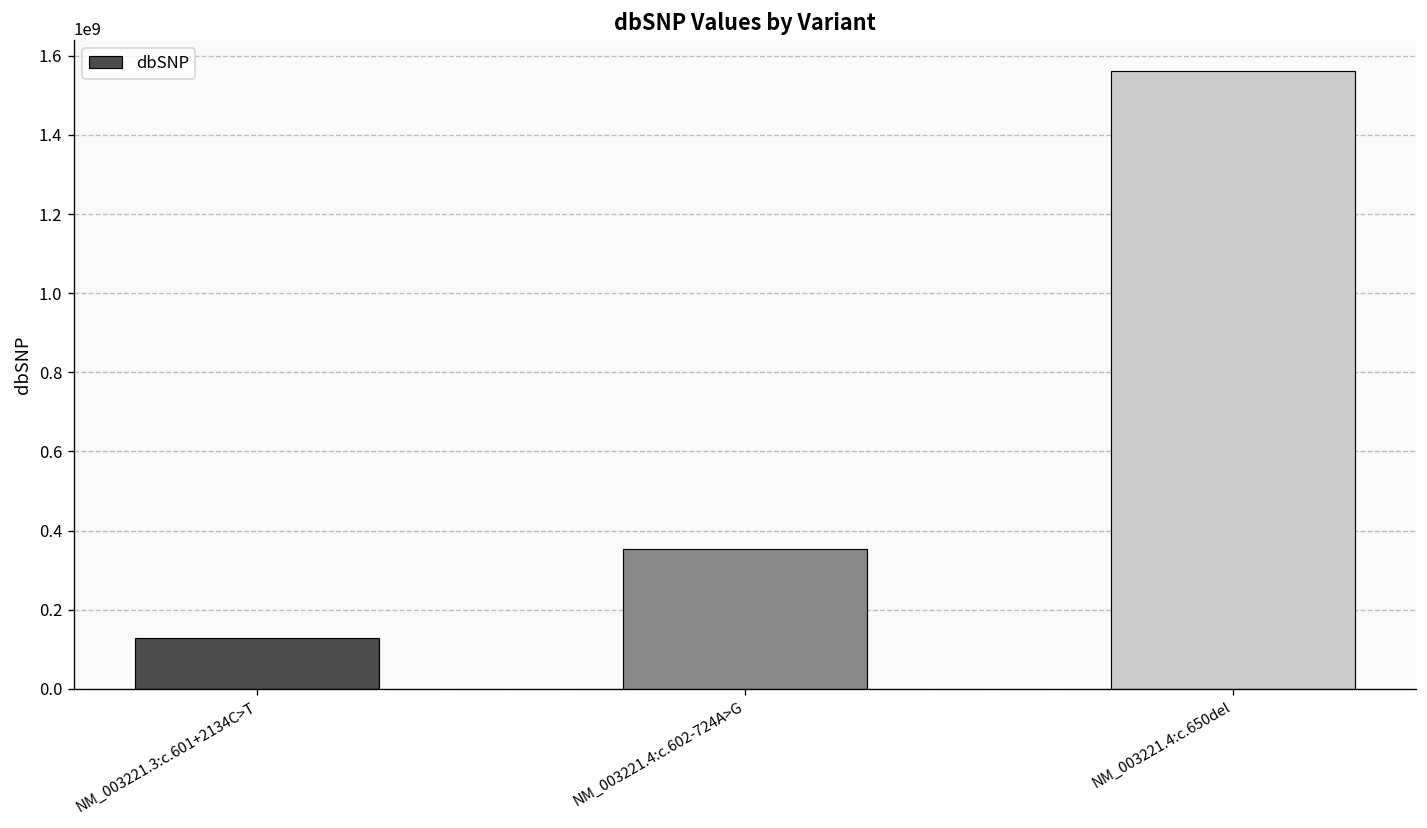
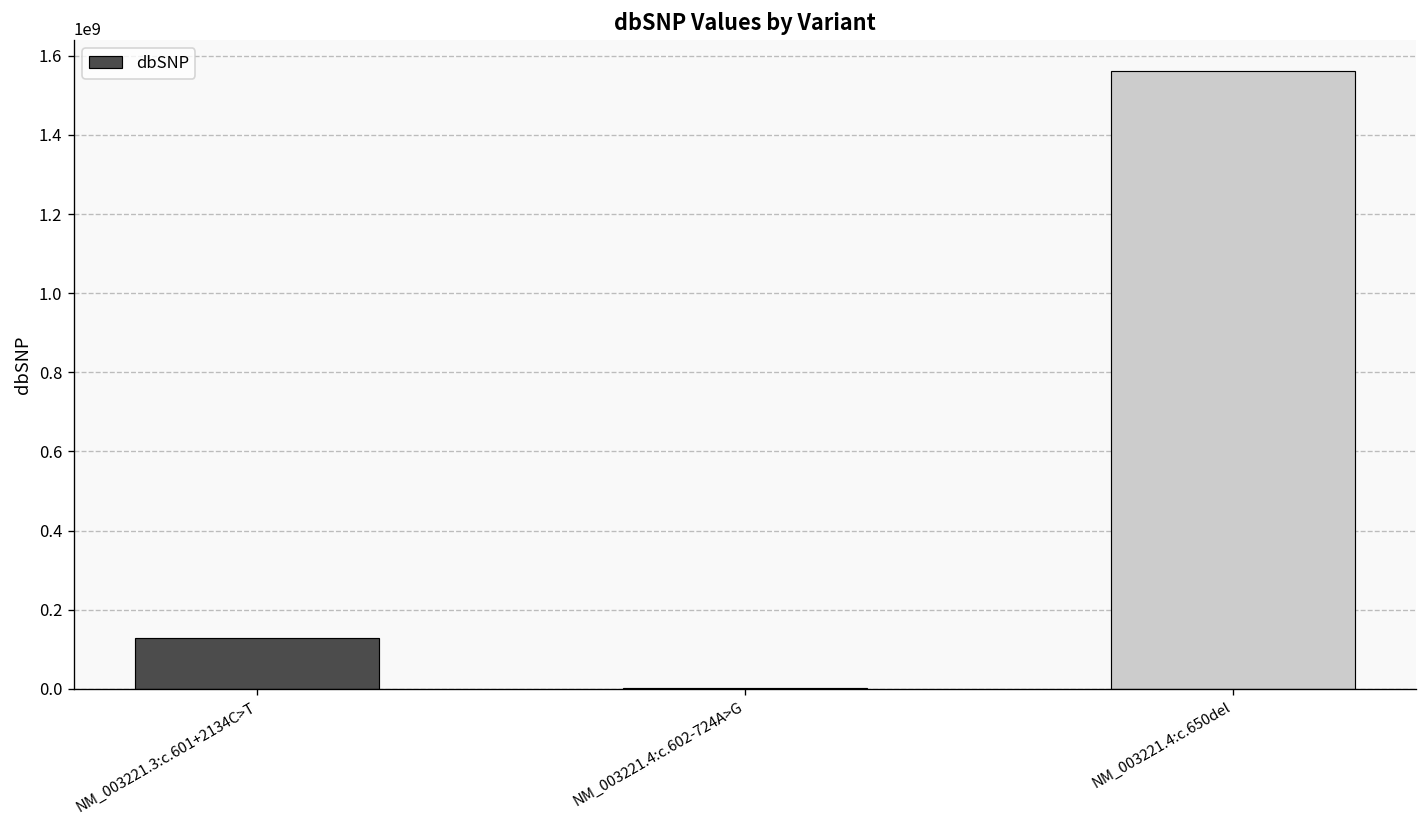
  {
    "NM_003221.3:c.601+2134C>T": 130000000,
-   "NM_003221.4:c.602-724A>G": 350000000,
+   "NM_003221.4:c.602-724A>G": 0,
    "NM_003221.4:c.650del": 1560000000
  }
